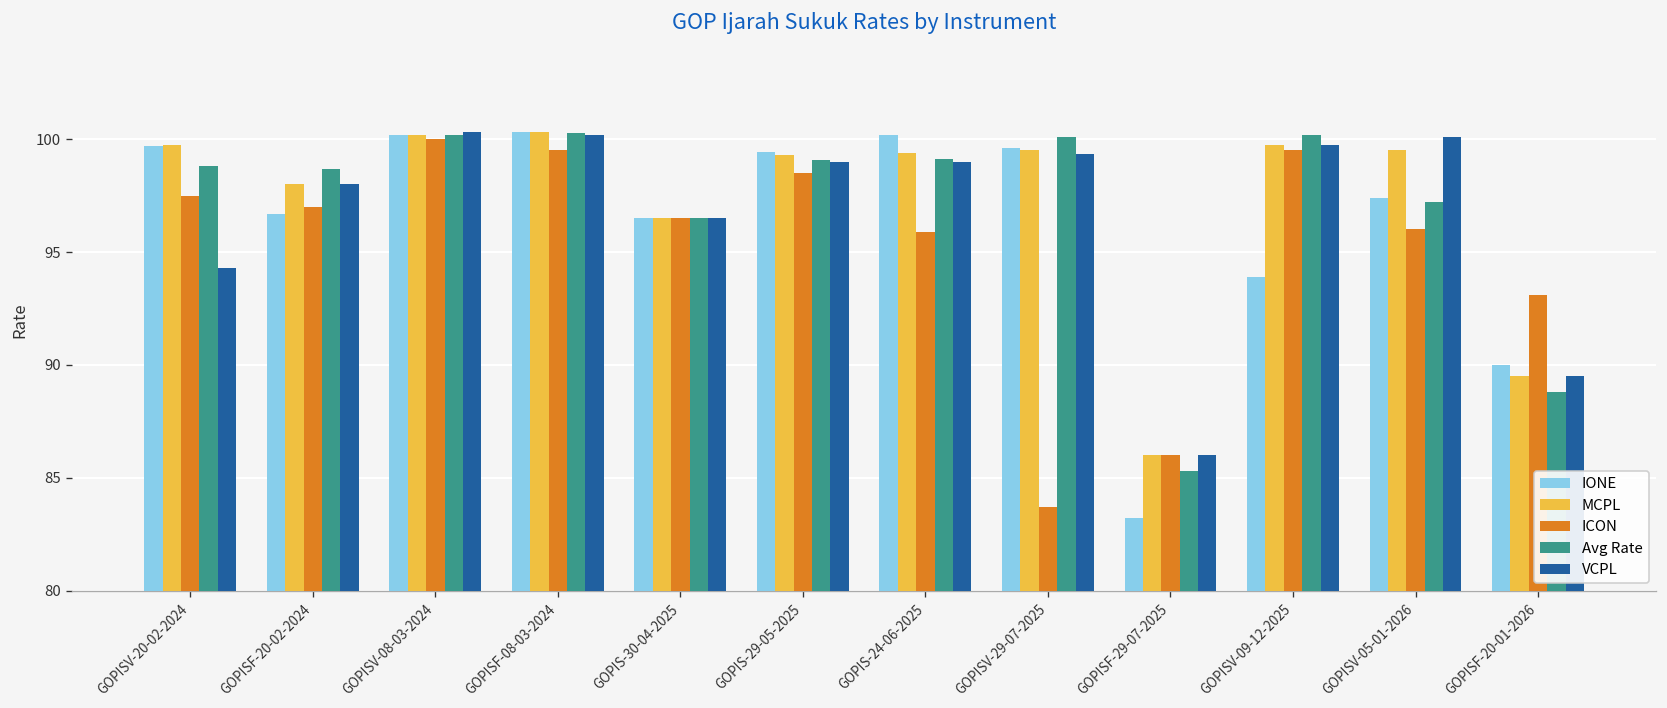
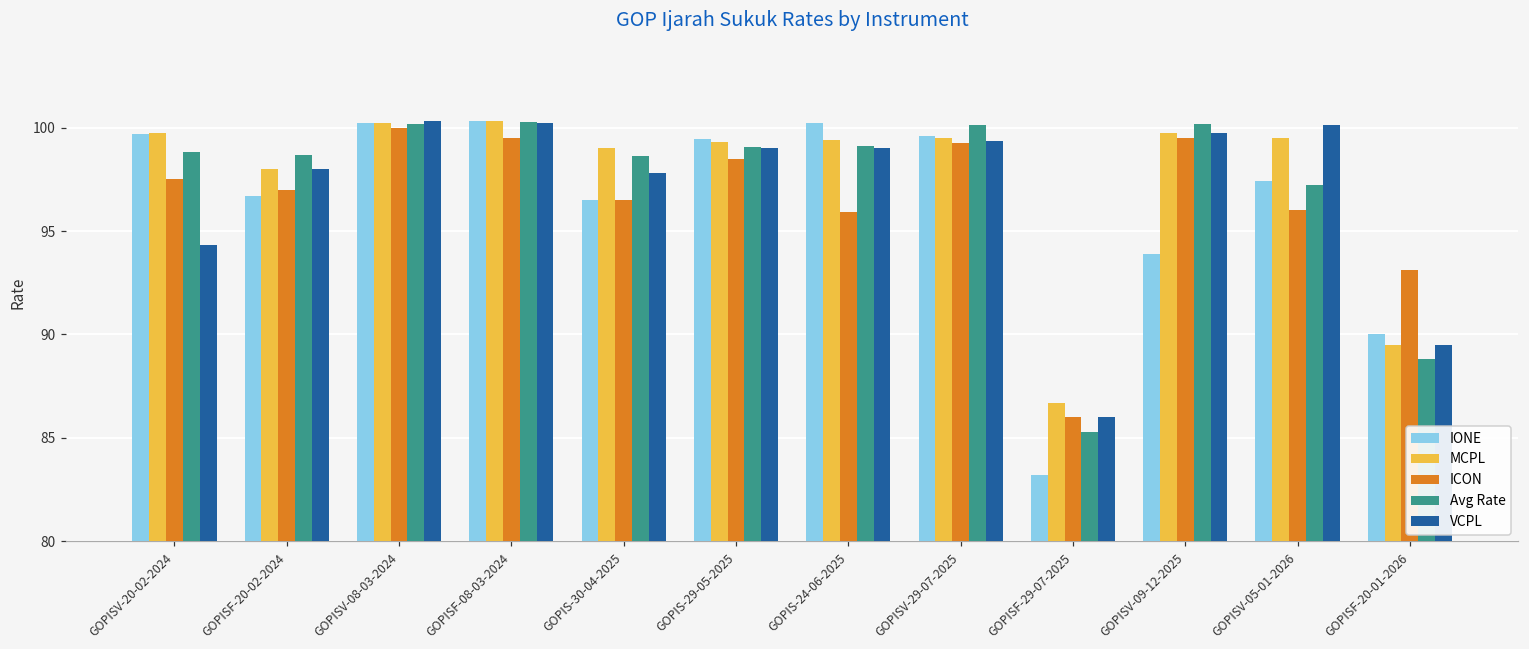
  {
    "IONE": {
      "GOPISV-20-02-2024": 99.7,
      "GOPISF-20-02-2024": 96.7,
      "GOPISV-08-03-2024": 100.2,
      "GOPISF-08-03-2024": 100.3,
      "GOPIS-30-04-2025": 96.5,
      "GOPIS-29-05-2025": 99.5,
      "GOPIS-24-06-2025": 100.2,
      "GOPISV-29-07-2025": 99.6,
      "GOPISF-29-07-2025": 83.2,
      "GOPISV-09-12-2025": 93.9,
      "GOPISV-05-01-2026": 97.4,
      "GOPISF-20-01-2026": 90.0
    },
    "MCPL": {
      "GOPISV-20-02-2024": 99.8,
      "GOPISF-20-02-2024": 98.0,
      "GOPISV-08-03-2024": 100.2,
      "GOPISF-08-03-2024": 100.3,
-     "GOPIS-30-04-2025": 96.5,
+     "GOPIS-30-04-2025": 99.0,
      "GOPIS-29-05-2025": 99.3,
      "GOPIS-24-06-2025": 99.4,
      "GOPISV-29-07-2025": 99.5,
-     "GOPISF-29-07-2025": 86.0,
+     "GOPISF-29-07-2025": 86.7,
      "GOPISV-09-12-2025": 99.8,
      "GOPISV-05-01-2026": 99.5,
      "GOPISF-20-01-2026": 89.5
    },
    "ICON": {
      "GOPISV-20-02-2024": 97.5,
      "GOPISF-20-02-2024": 97.0,
      "GOPISV-08-03-2024": 100.0,
      "GOPISF-08-03-2024": 99.5,
      "GOPIS-30-04-2025": 96.5,
      "GOPIS-29-05-2025": 98.5,
      "GOPIS-24-06-2025": 95.9,
-     "GOPISV-29-07-2025": 83.7,
+     "GOPISV-29-07-2025": 99.3,
      "GOPISF-29-07-2025": 86.0,
      "GOPISV-09-12-2025": 99.5,
      "GOPISV-05-01-2026": 96.0,
      "GOPISF-20-01-2026": 93.1
    },
    "Avg Rate": {
      "GOPISV-20-02-2024": 98.8,
      "GOPISF-20-02-2024": 98.7,
      "GOPISV-08-03-2024": 100.2,
      "GOPISF-08-03-2024": 100.3,
-     "GOPIS-30-04-2025": 96.5,
+     "GOPIS-30-04-2025": 98.6,
      "GOPIS-29-05-2025": 99.1,
      "GOPIS-24-06-2025": 99.1,
      "GOPISV-29-07-2025": 100.1,
      "GOPISF-29-07-2025": 85.3,
      "GOPISV-09-12-2025": 100.2,
      "GOPISV-05-01-2026": 97.2,
      "GOPISF-20-01-2026": 88.8
    },
    "VCPL": {
      "GOPISV-20-02-2024": 94.3,
      "GOPISF-20-02-2024": 98.0,
      "GOPISV-08-03-2024": 100.3,
      "GOPISF-08-03-2024": 100.2,
-     "GOPIS-30-04-2025": 96.5,
+     "GOPIS-30-04-2025": 97.8,
      "GOPIS-29-05-2025": 99.0,
      "GOPIS-24-06-2025": 99.0,
      "GOPISV-29-07-2025": 99.4,
      "GOPISF-29-07-2025": 86.0,
      "GOPISV-09-12-2025": 99.8,
      "GOPISV-05-01-2026": 100.1,
      "GOPISF-20-01-2026": 89.5
    }
  }
